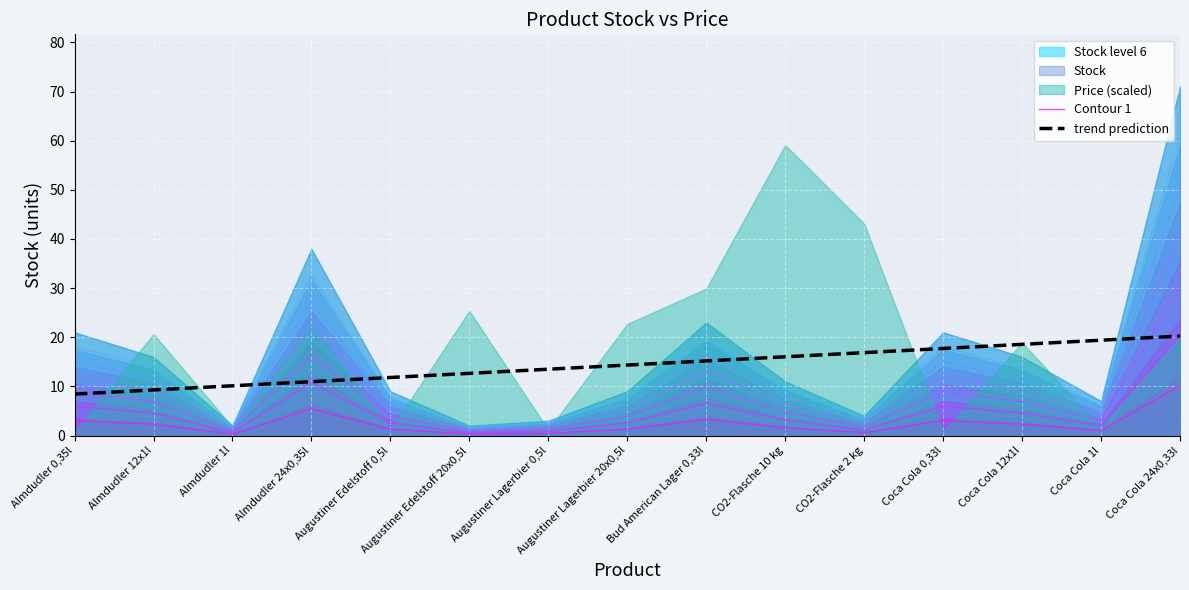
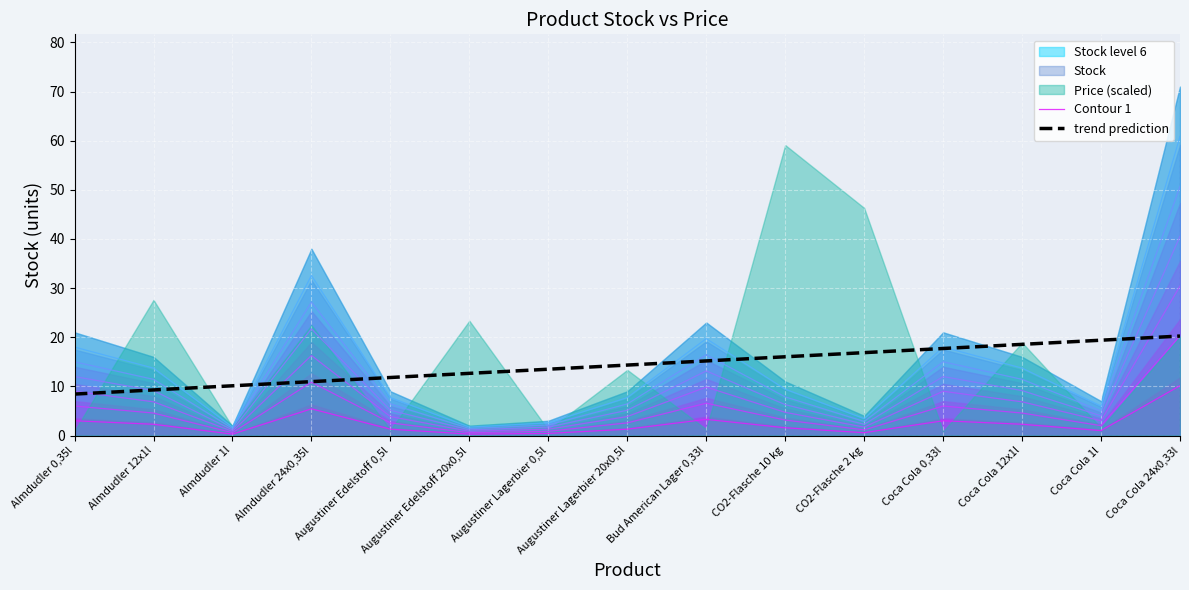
  {
    "trend prediction": {
      "Almdudler 0,35l": 8,
      "Almdudler 1l": 10,
      "Augustiner Edelstoff 0,5l": 12,
      "Augustiner Edelstoff 20x0,5l": 13,
      "Augustiner Lagerbier 0,5l": 13,
      "Augustiner Lagerbier 20x0,5l": 14,
      "CO2-Flasche 10 kg": 16,
      "CO2-Flasche 2 kg": 17,
      "Coca Cola 1l": 19
    },
    "Price (scaled)": {
      "Almdudler 0,35l": 1,
-     "Almdudler 12x1l": 21,
+     "Almdudler 12x1l": 28,
      "Almdudler 24x0,35l": 22,
-     "Augustiner Edelstoff 20x0,5l": 25,
-     "Augustiner Lagerbier 20x0,5l": 23,
-     "Bud American Lager 0,33l": 30,
+     "Augustiner Edelstoff 20x0,5l": 23,
+     "Augustiner Lagerbier 20x0,5l": 13,
+     "Bud American Lager 0,33l": 1,
      "CO2-Flasche 10 kg": 59,
-     "CO2-Flasche 2 kg": 43,
+     "CO2-Flasche 2 kg": 46,
      "Coca Cola 0,33l": 1
    }
  }
